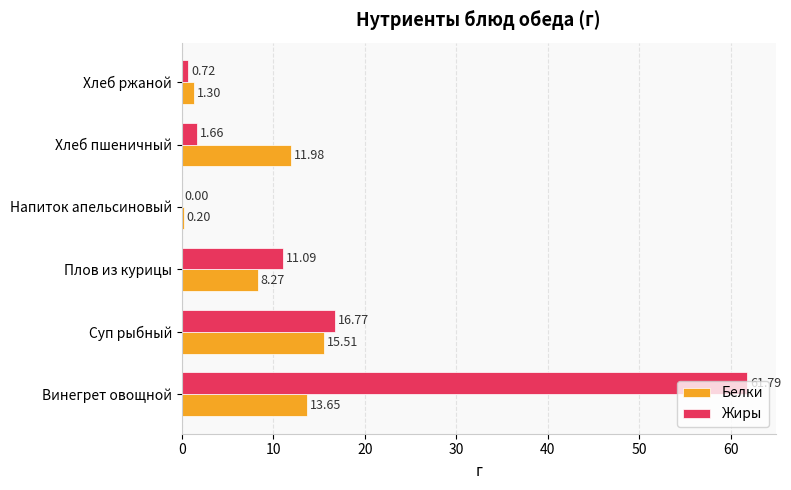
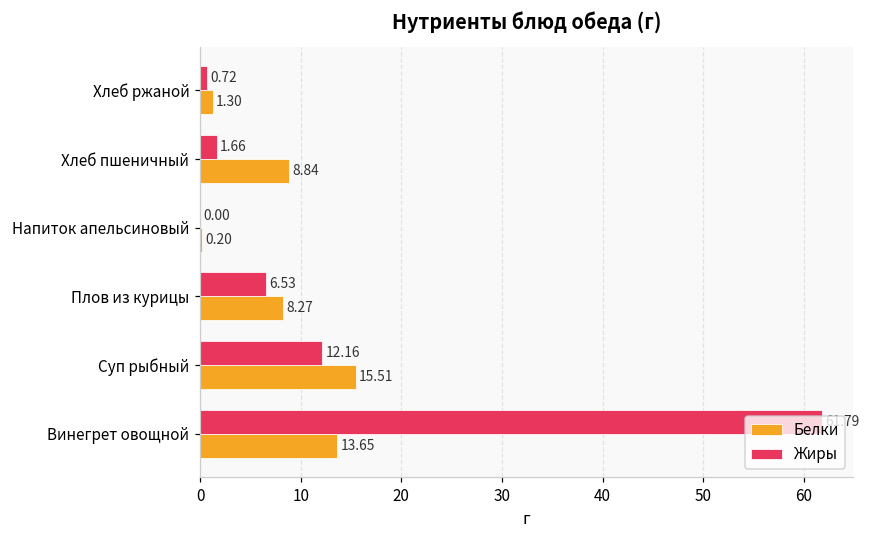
  {
    "Белки": {
      "Хлеб ржаной": 1.30,
-     "Хлеб пшеничный": 11.98,
+     "Хлеб пшеничный": 8.84,
      "Напиток апельсиновый": 0.20,
      "Плов из курицы": 8.27,
      "Суп рыбный": 15.51,
      "Винегрет овощной": 13.65
    },
    "Жиры": {
      "Хлеб ржаной": 0.72,
      "Хлеб пшеничный": 1.66,
      "Напиток апельсиновый": 0.00,
-     "Плов из курицы": 11.09,
-     "Суп рыбный": 16.77
+     "Плов из курицы": 6.53,
+     "Суп рыбный": 12.16
    }
  }
